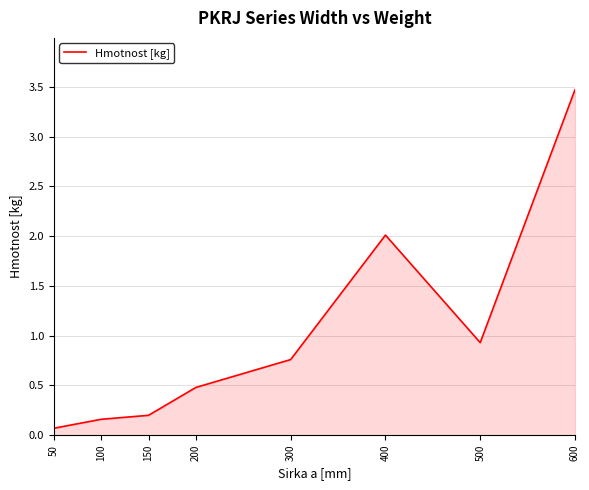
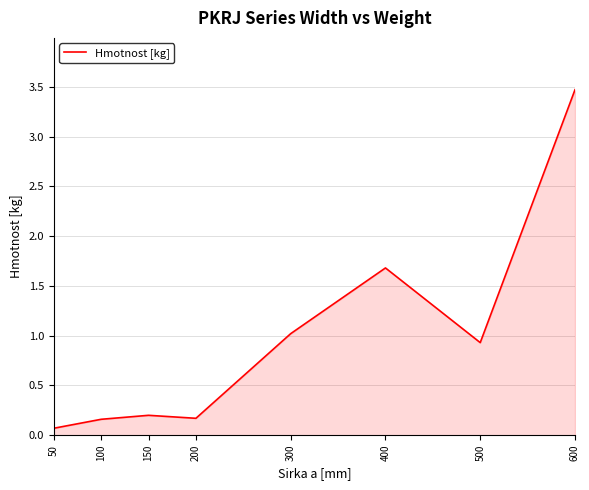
  {
    "50": 0.1,
    "100": 0.2,
    "150": 0.2,
-   "200": 0.5,
-   "300": 0.8,
-   "400": 2.0,
+   "200": 0.2,
+   "300": 1.0,
+   "400": 1.7,
    "500": 0.9,
    "600": 3.5
  }
